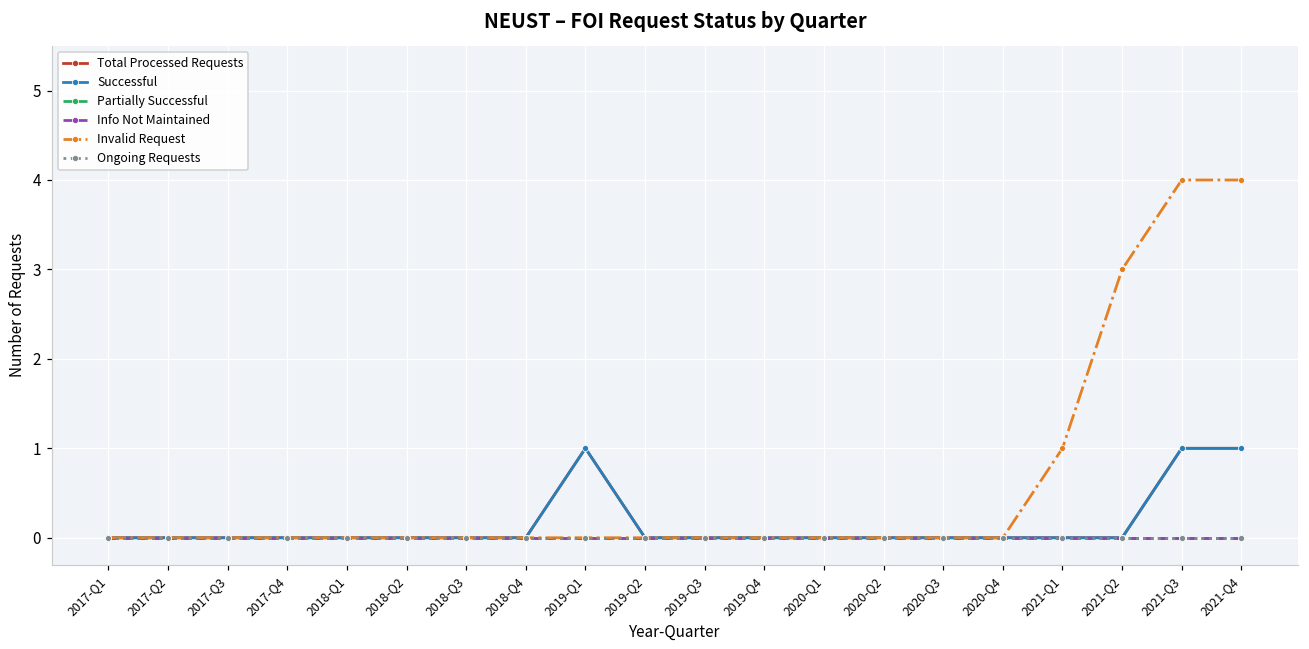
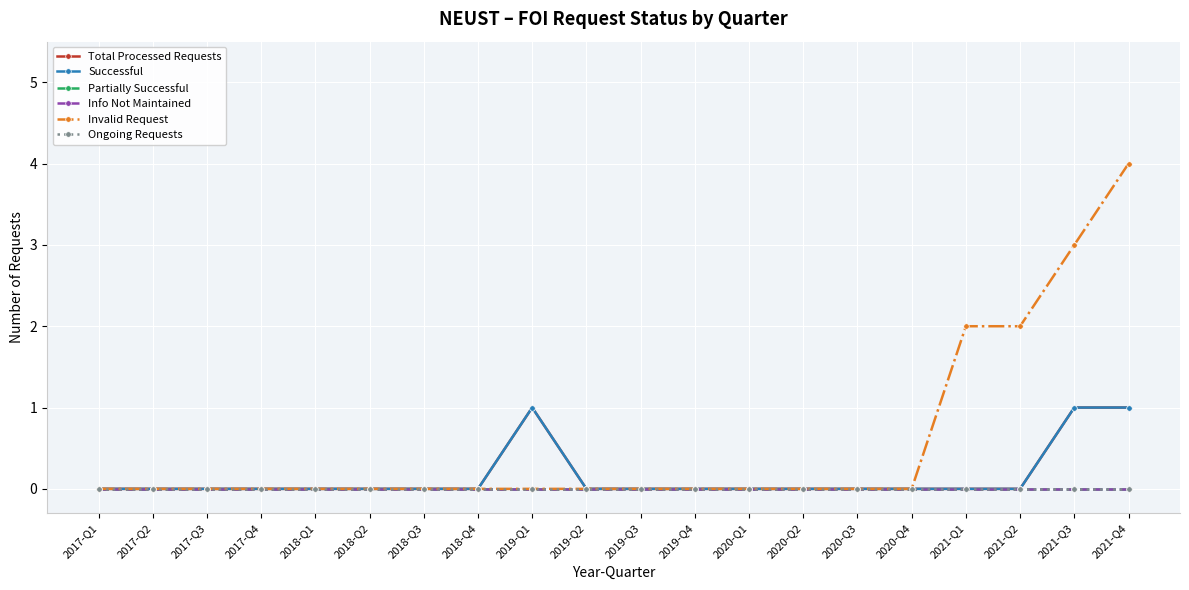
  {
    "Successful": {
      "2019-Q1": 1,
      "2021-Q3": 1,
      "2021-Q4": 1
    },
    "Ongoing Requests": {
      "2021-Q3": 0,
      "2021-Q4": 0
    },
    "Invalid Request": {
-     "2021-Q1": 1,
-     "2021-Q2": 3,
-     "2021-Q3": 4,
+     "2021-Q1": 2,
+     "2021-Q2": 2,
+     "2021-Q3": 3,
      "2021-Q4": 4
    }
  }
